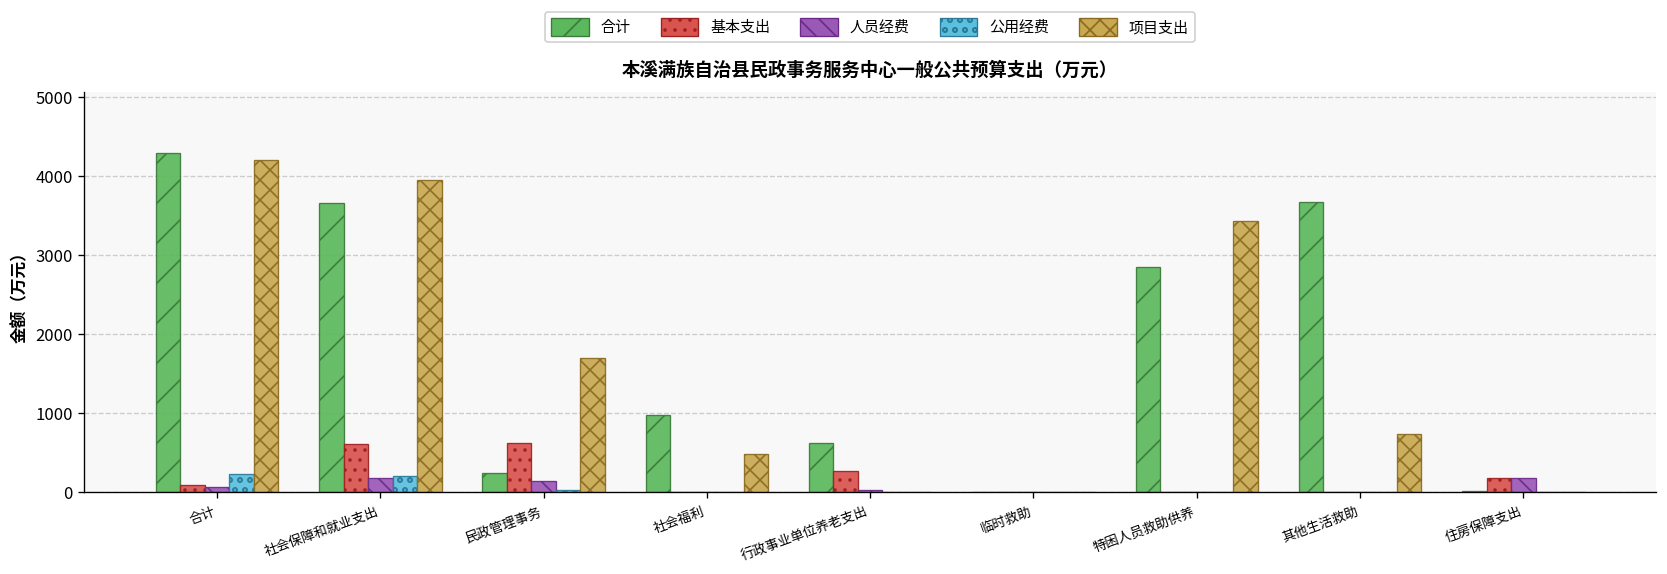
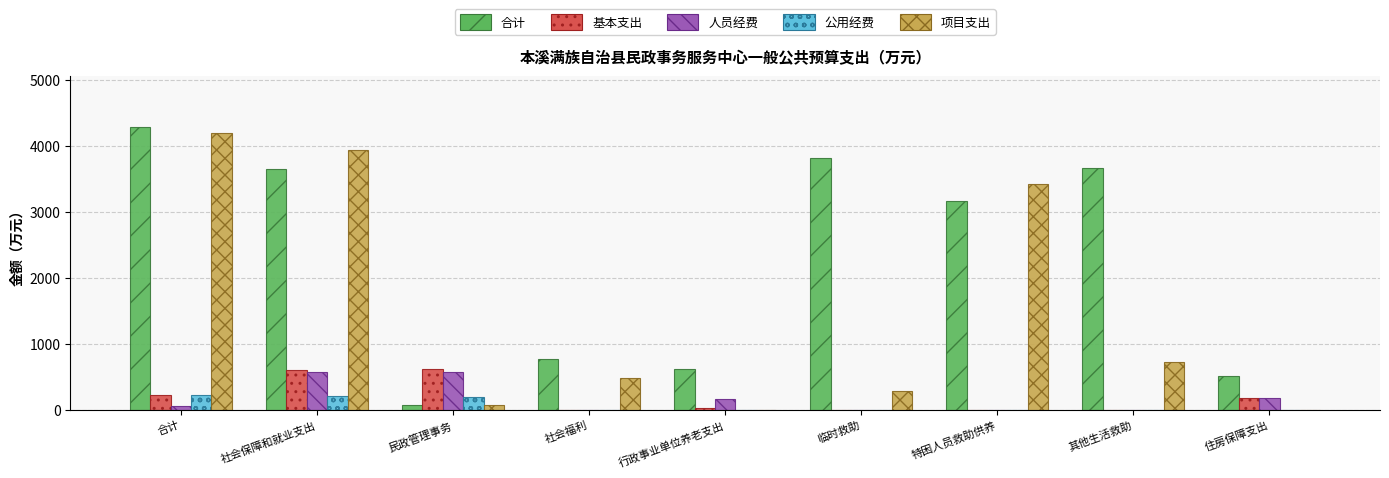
  {
    "合计": {
      "合计": 4300,
      "社会保障和就业支出": 3700,
-     "民政管理事务": 200,
-     "社会福利": 1000,
+     "民政管理事务": 100,
+     "社会福利": 800,
      "行政事业单位养老支出": 600,
-     "临时救助": 0,
-     "特困人员救助供养": 2800,
+     "临时救助": 3800,
+     "特困人员救助供养": 3200,
      "其他生活救助": 3700,
-     "住房保障支出": 0
+     "住房保障支出": 500
    },
    "基本支出": {
-     "合计": 100,
+     "合计": 200,
      "社会保障和就业支出": 600,
      "民政管理事务": 600,
      "社会福利": 0,
-     "行政事业单位养老支出": 300,
+     "行政事业单位养老支出": 0,
      "临时救助": 0,
      "特困人员救助供养": 0,
      "其他生活救助": 0,
      "住房保障支出": 200
    },
    "人员经费": {
      "合计": 100,
-     "社会保障和就业支出": 200,
-     "民政管理事务": 100,
+     "社会保障和就业支出": 600,
+     "民政管理事务": 600,
      "社会福利": 0,
-     "行政事业单位养老支出": 0,
+     "行政事业单位养老支出": 200,
      "临时救助": 0,
      "特困人员救助供养": 0,
      "其他生活救助": 0,
      "住房保障支出": 200
    },
    "公用经费": {
      "合计": 200,
      "社会保障和就业支出": 200,
-     "民政管理事务": 0,
+     "民政管理事务": 200,
      "社会福利": 0,
      "行政事业单位养老支出": 0,
      "临时救助": 0,
      "特困人员救助供养": 0,
      "其他生活救助": 0,
      "住房保障支出": 0
    },
    "项目支出": {
      "合计": 4200,
      "社会保障和就业支出": 3900,
-     "民政管理事务": 1700,
+     "民政管理事务": 100,
      "社会福利": 500,
      "行政事业单位养老支出": 0,
-     "临时救助": 0,
+     "临时救助": 300,
      "特困人员救助供养": 3400,
      "其他生活救助": 700,
      "住房保障支出": 0
    }
  }
